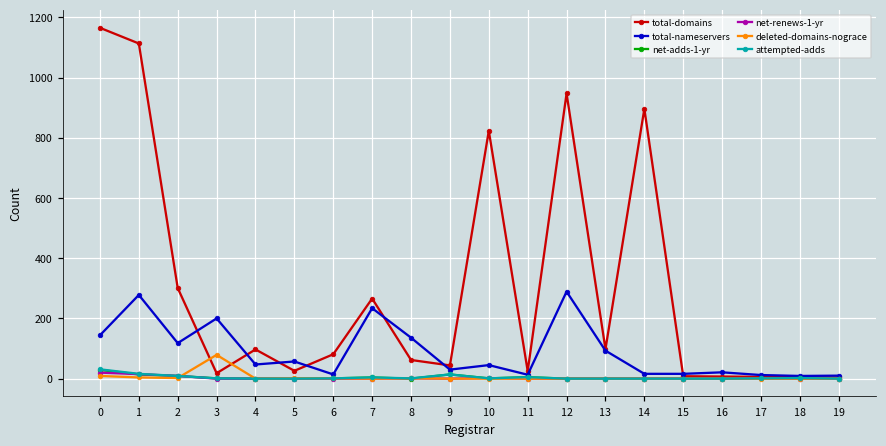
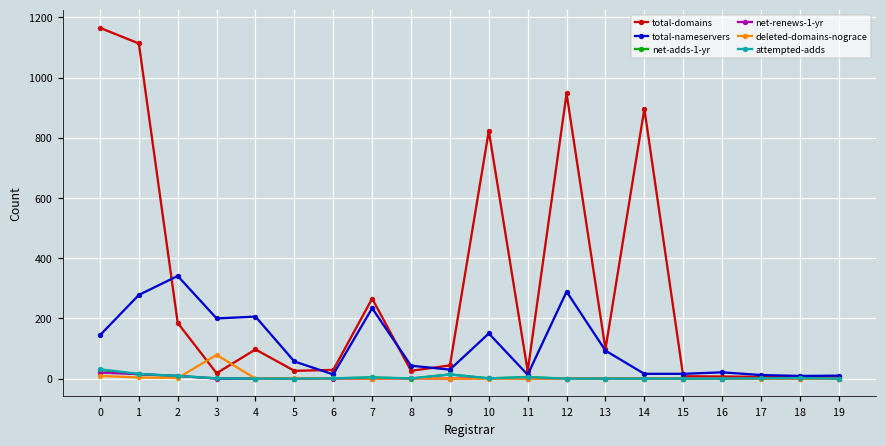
  {
    "total-domains": {
      "0": 1170,
      "1": 1110,
-     "2": 300,
+     "2": 190,
      "3": 20,
      "4": 100,
      "5": 30,
-     "6": 80,
+     "6": 30,
      "7": 270,
-     "8": 60,
+     "8": 30,
      "9": 40,
      "10": 820,
      "11": 30,
      "12": 950,
      "14": 900
    },
    "total-nameservers": {
      "0": 140,
      "1": 280,
-     "2": 120,
+     "2": 340,
      "3": 200,
-     "4": 50,
+     "4": 210,
      "5": 60,
      "6": 10,
      "7": 230,
-     "8": 140,
+     "8": 40,
      "9": 30,
-     "10": 50,
+     "10": 150,
      "12": 290,
      "14": 20,
      "16": 20
    },
    "deleted-domains-nograce": {
      "0": 10,
      "1": 0,
      "3": 80
    }
  }
